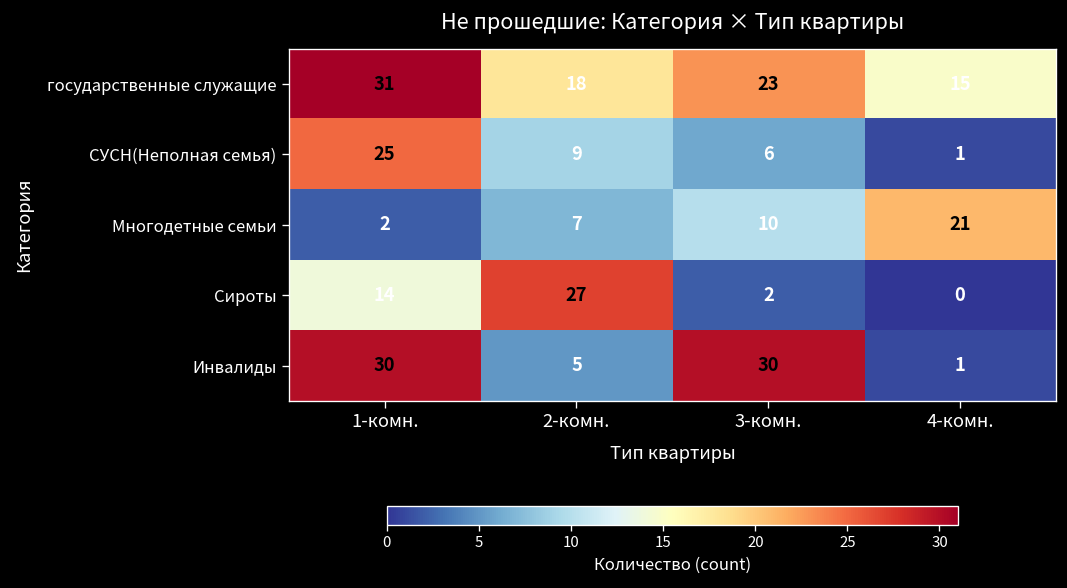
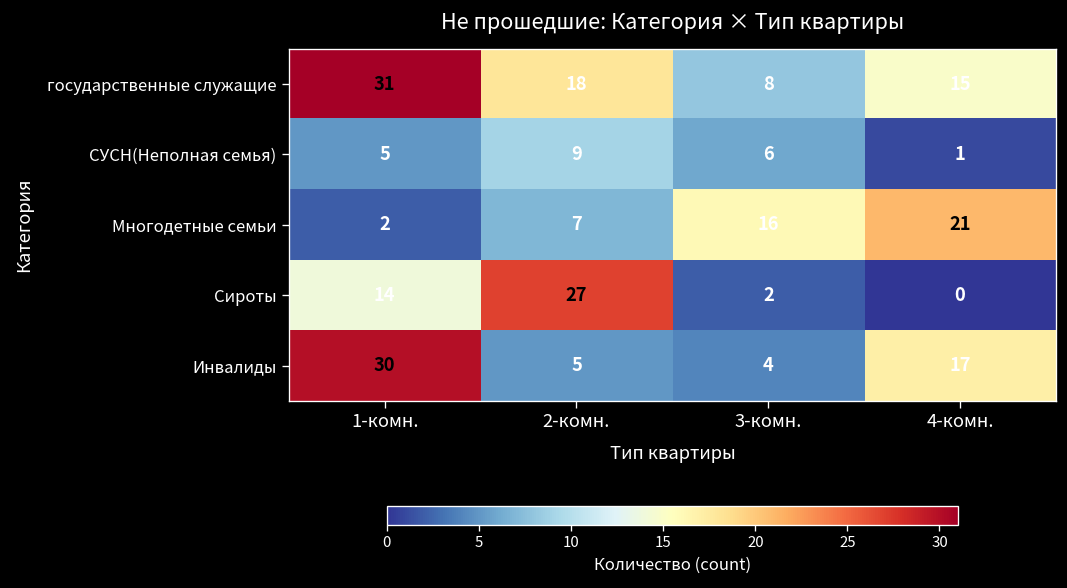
  {
    "государственные служащие": {
      "1-комн.": 31,
      "2-комн.": 18,
-     "3-комн.": 23,
+     "3-комн.": 8,
      "4-комн.": 15
    },
    "СУСН(Неполная семья)": {
-     "1-комн.": 25,
+     "1-комн.": 5,
      "2-комн.": 9,
      "3-комн.": 6,
      "4-комн.": 1
    },
    "Многодетные семьи": {
      "1-комн.": 2,
      "2-комн.": 7,
-     "3-комн.": 10,
+     "3-комн.": 16,
      "4-комн.": 21
    },
    "Сироты": {
      "2-комн.": 27,
      "3-комн.": 2,
      "4-комн.": 0
    },
    "Инвалиды": {
      "1-комн.": 30,
      "2-комн.": 5,
-     "3-комн.": 30,
-     "4-комн.": 1
+     "3-комн.": 4,
+     "4-комн.": 17
    }
  }
